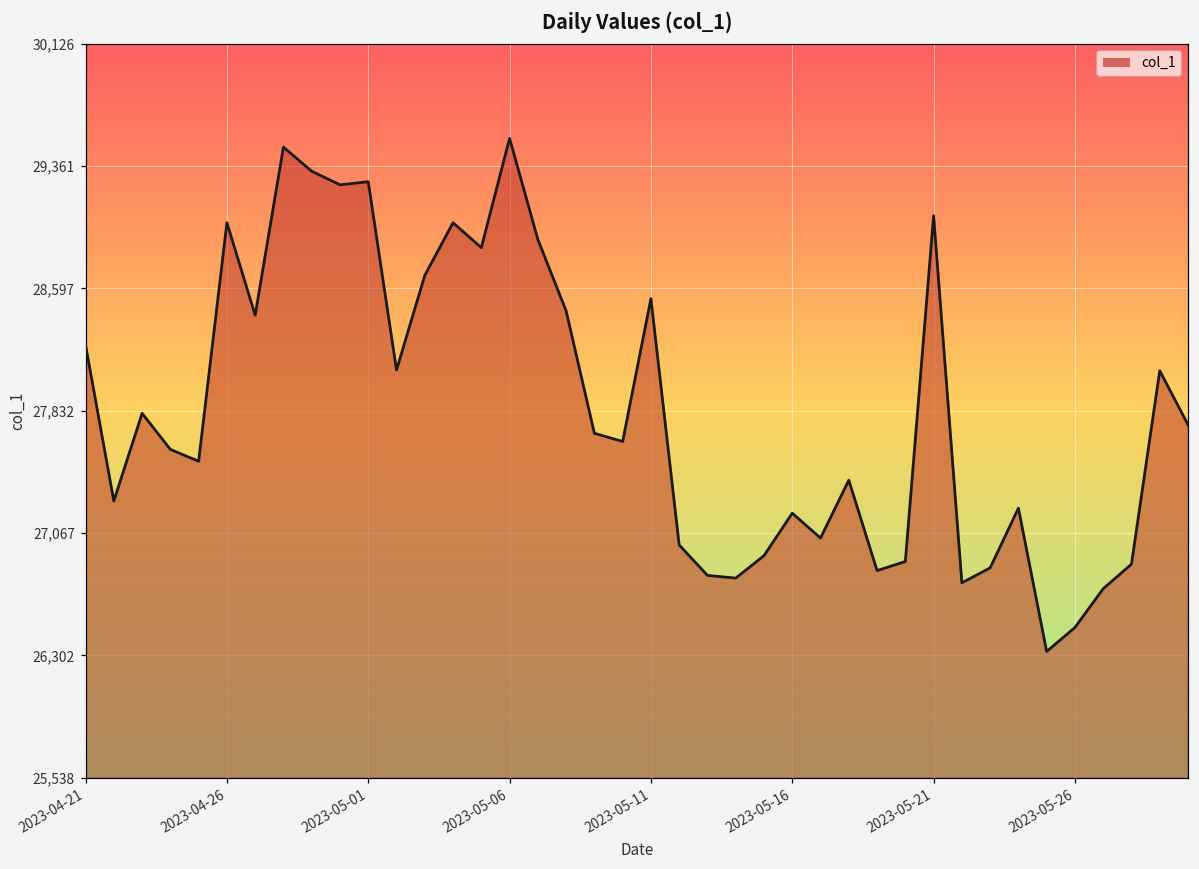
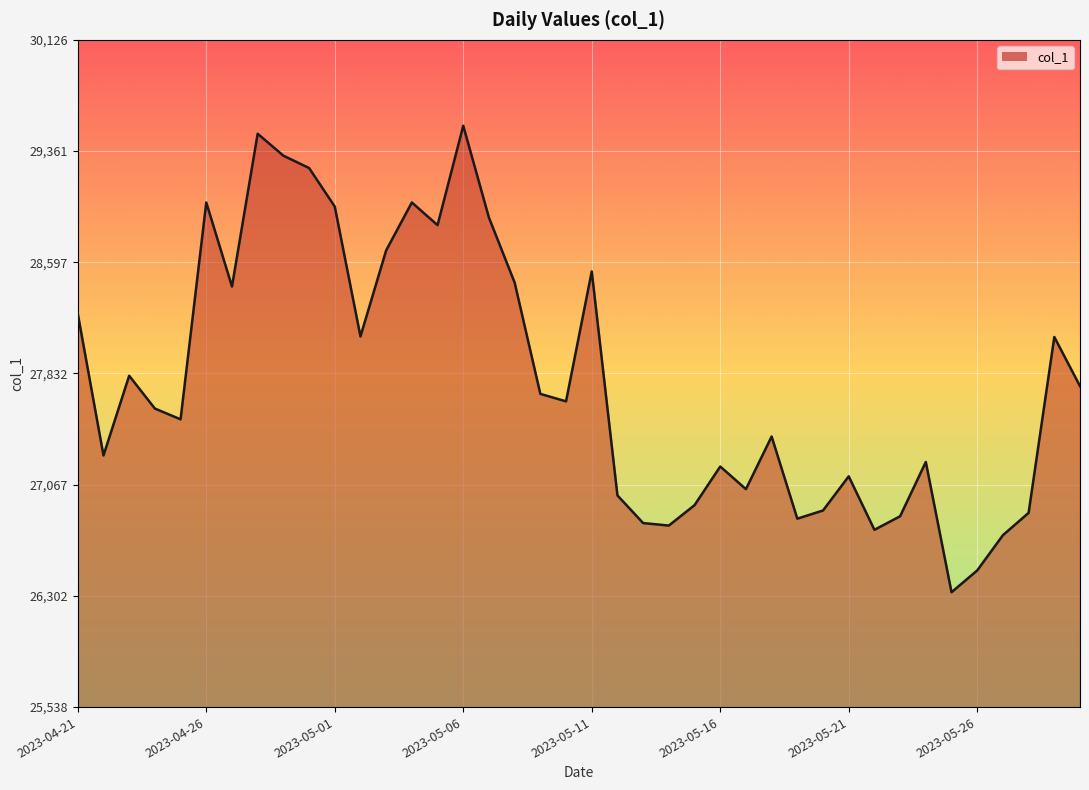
  {
    "2023-04-21": "28,240",
    "2023-04-26": "29,010",
-   "2023-05-01": "29,260",
+   "2023-05-01": "28,980",
    "2023-05-06": "29,540",
    "2023-05-11": "28,530",
    "2023-05-16": "27,190",
-   "2023-05-21": "29,050",
+   "2023-05-21": "27,120",
    "2023-05-26": "26,480"
  }
